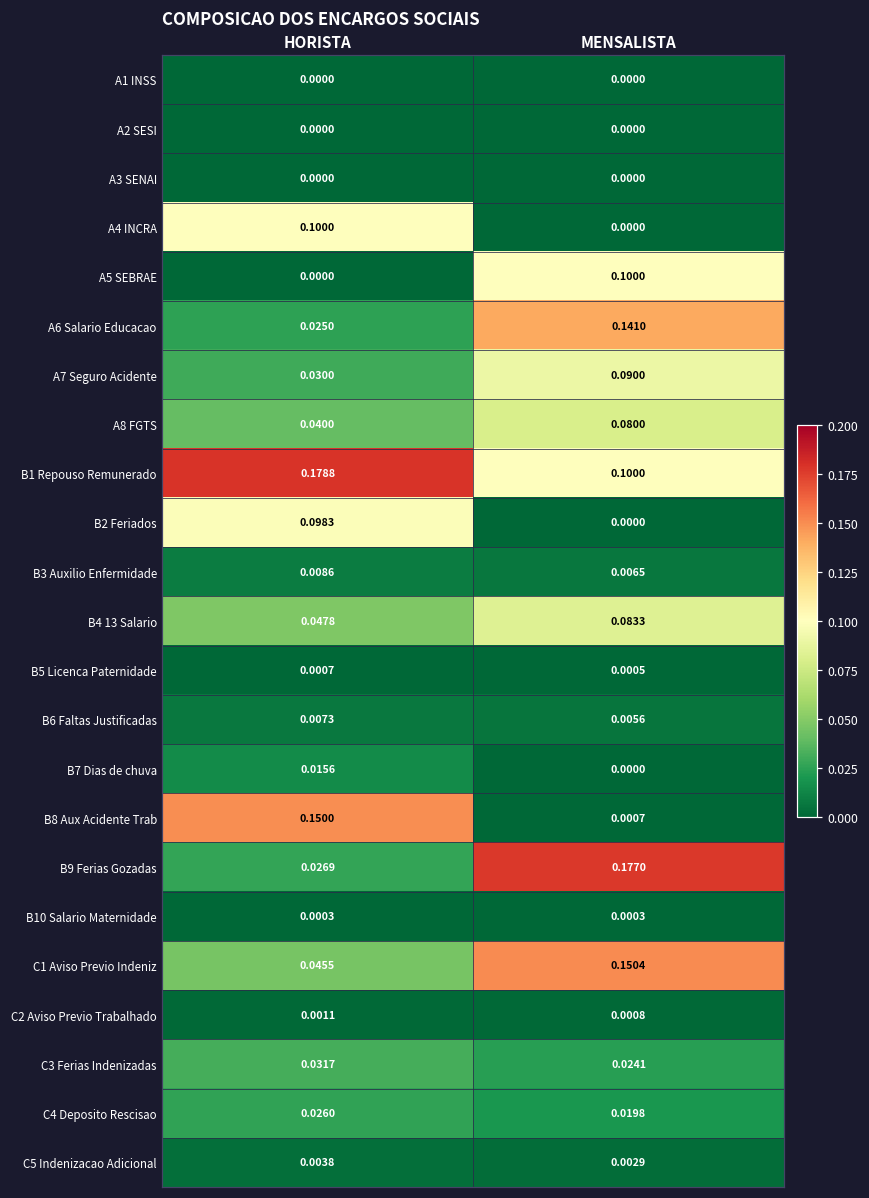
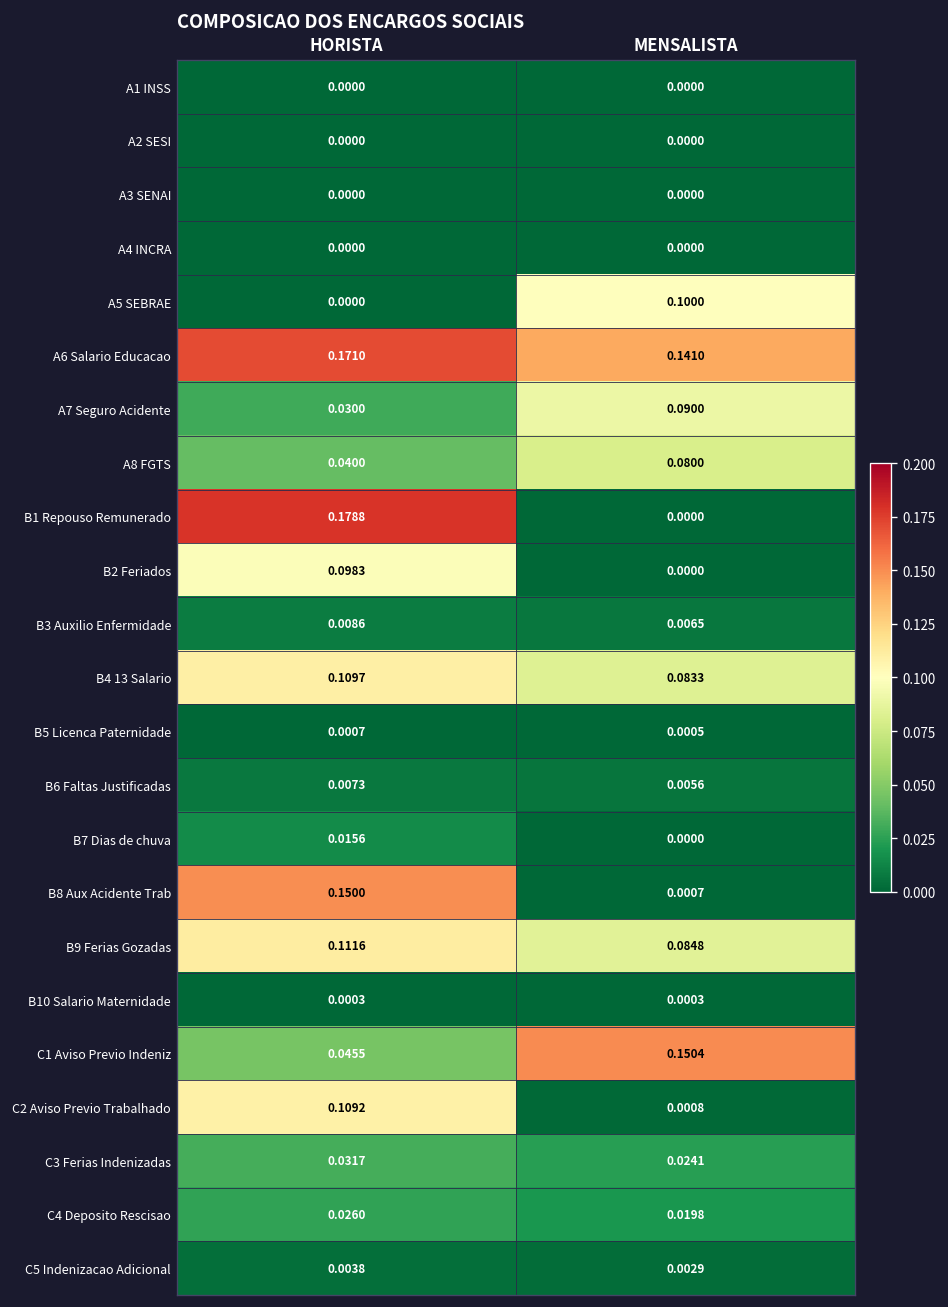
  {
    "A1 INSS": {
      "HORISTA": 0.0000,
      "MENSALISTA": 0.0000
    },
    "A2 SESI": {
      "HORISTA": 0.0000,
      "MENSALISTA": 0.0000
    },
    "A3 SENAI": {
      "HORISTA": 0.0000,
      "MENSALISTA": 0.0000
    },
    "A4 INCRA": {
-     "HORISTA": 0.1000,
+     "HORISTA": 0.0000,
      "MENSALISTA": 0.0000
    },
    "A5 SEBRAE": {
      "HORISTA": 0.0000,
      "MENSALISTA": 0.1000
    },
    "A6 Salario Educacao": {
-     "HORISTA": 0.0250,
+     "HORISTA": 0.1710,
      "MENSALISTA": 0.1410
    },
    "A7 Seguro Acidente": {
      "HORISTA": 0.0300,
      "MENSALISTA": 0.0900
    },
    "A8 FGTS": {
      "HORISTA": 0.0400,
      "MENSALISTA": 0.0800
    },
    "B1 Repouso Remunerado": {
      "HORISTA": 0.1788,
-     "MENSALISTA": 0.1000
+     "MENSALISTA": 0.0000
    },
    "B2 Feriados": {
      "HORISTA": 0.0983,
      "MENSALISTA": 0.0000
    },
    "B3 Auxilio Enfermidade": {
      "HORISTA": 0.0086,
      "MENSALISTA": 0.0065
    },
    "B4 13 Salario": {
-     "HORISTA": 0.0478,
+     "HORISTA": 0.1097,
      "MENSALISTA": 0.0833
    },
    "B5 Licenca Paternidade": {
      "HORISTA": 0.0007,
      "MENSALISTA": 0.0005
    },
    "B6 Faltas Justificadas": {
      "HORISTA": 0.0073,
      "MENSALISTA": 0.0056
    },
    "B7 Dias de chuva": {
      "HORISTA": 0.0156,
      "MENSALISTA": 0.0000
    },
    "B8 Aux Acidente Trab": {
      "HORISTA": 0.1500,
      "MENSALISTA": 0.0007
    },
    "B9 Ferias Gozadas": {
-     "HORISTA": 0.0269,
-     "MENSALISTA": 0.1770
+     "HORISTA": 0.1116,
+     "MENSALISTA": 0.0848
    },
    "B10 Salario Maternidade": {
      "HORISTA": 0.0003,
      "MENSALISTA": 0.0003
    },
    "C1 Aviso Previo Indeniz": {
      "HORISTA": 0.0455,
      "MENSALISTA": 0.1504
    },
    "C2 Aviso Previo Trabalhado": {
-     "HORISTA": 0.0011,
+     "HORISTA": 0.1092,
      "MENSALISTA": 0.0008
    },
    "C3 Ferias Indenizadas": {
      "HORISTA": 0.0317,
      "MENSALISTA": 0.0241
    },
    "C4 Deposito Rescisao": {
      "HORISTA": 0.0260,
      "MENSALISTA": 0.0198
    },
    "C5 Indenizacao Adicional": {
      "HORISTA": 0.0038,
      "MENSALISTA": 0.0029
    }
  }
